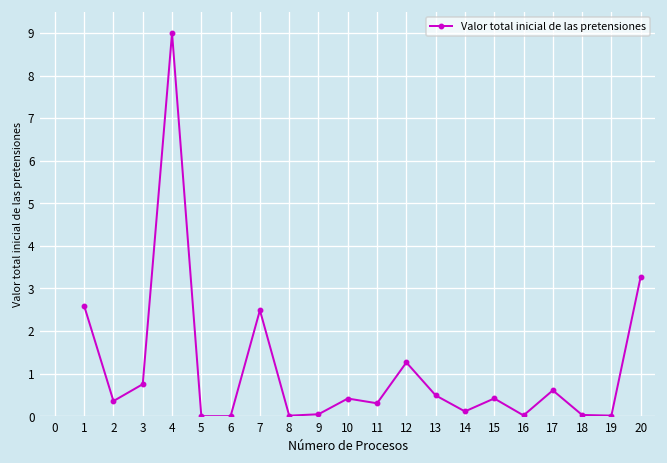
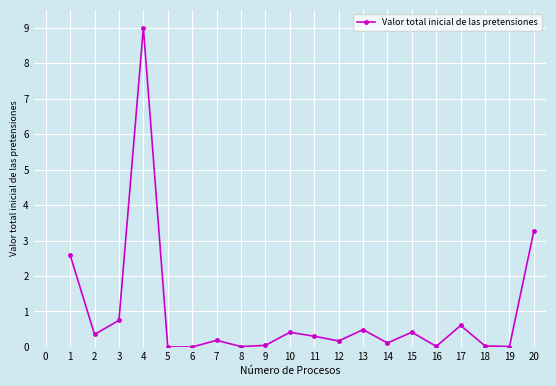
  {
    "1": 2.6,
    "2": 0.4,
    "3": 0.8,
    "4": 9.0,
    "5": 0.0,
    "6": 0.0,
-   "7": 2.5,
+   "7": 0.2,
    "8": 0.0,
    "9": 0.0,
    "10": 0.4,
    "11": 0.3,
-   "12": 1.3,
+   "12": 0.2,
    "13": 0.5,
    "14": 0.1,
    "15": 0.4,
    "16": 0.0,
    "17": 0.6,
    "18": 0.0,
    "19": 0.0,
    "20": 3.3
  }
